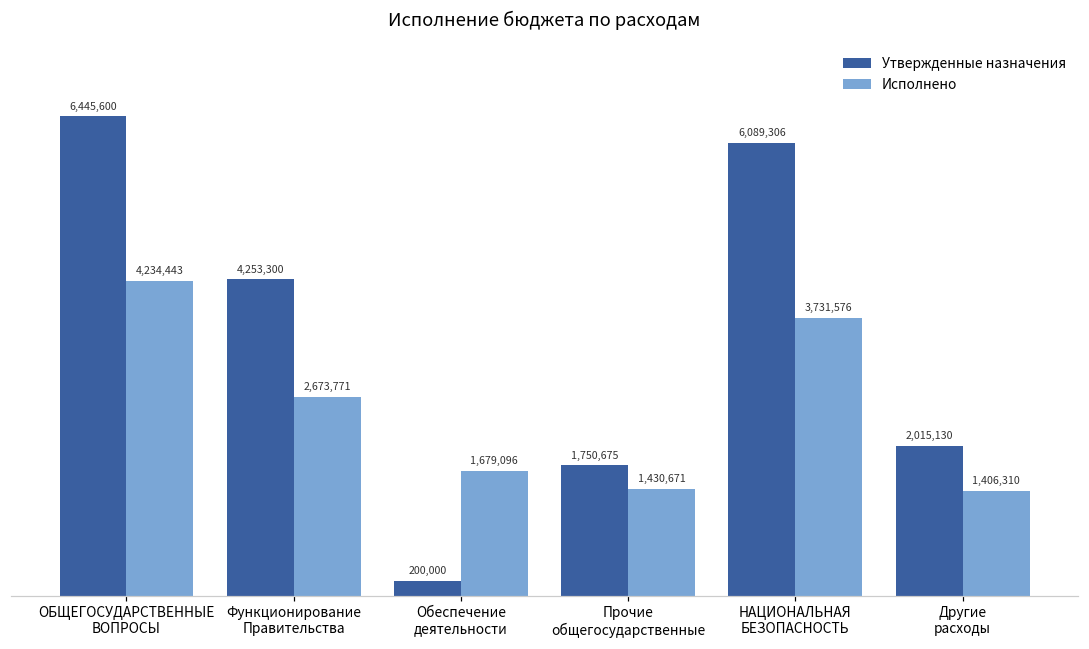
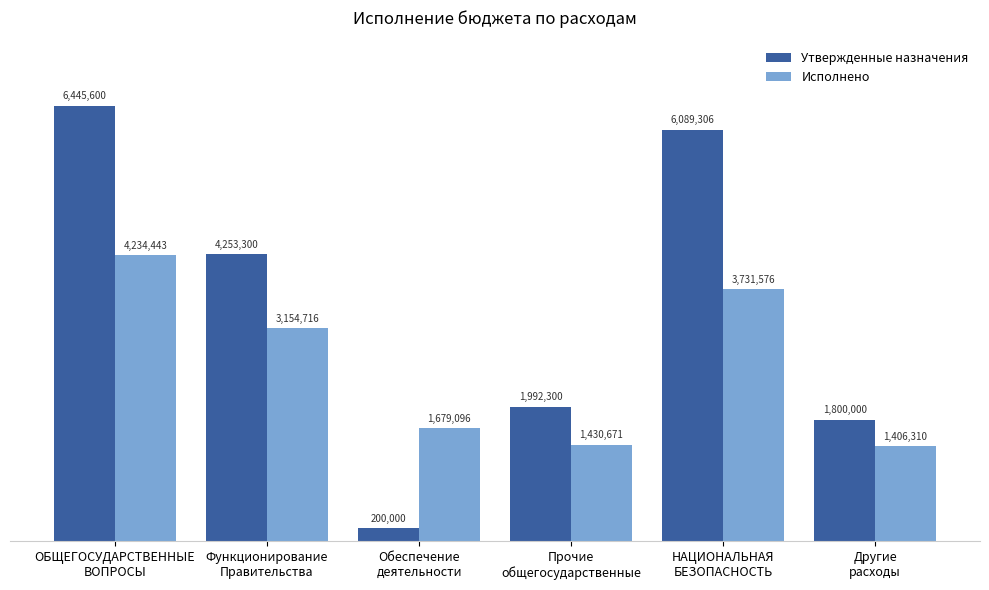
  {
    "Утвержденные назначения": {
      "ОБЩЕГОСУДАРСТВЕННЫЕ ВОПРОСЫ": "6,445,600",
      "Функционирование Правительства": "4,253,300",
      "Обеспечение деятельности": "200,000",
-     "Прочие общегосударственные": "1,750,675",
+     "Прочие общегосударственные": "1,992,300",
      "НАЦИОНАЛЬНАЯ БЕЗОПАСНОСТЬ": "6,089,306",
-     "Другие расходы": "2,015,130"
+     "Другие расходы": "1,800,000"
    },
    "Исполнено": {
-     "Функционирование Правительства": "2,673,771",
+     "Функционирование Правительства": "3,154,716",
      "Обеспечение деятельности": "1,679,096"
    }
  }
